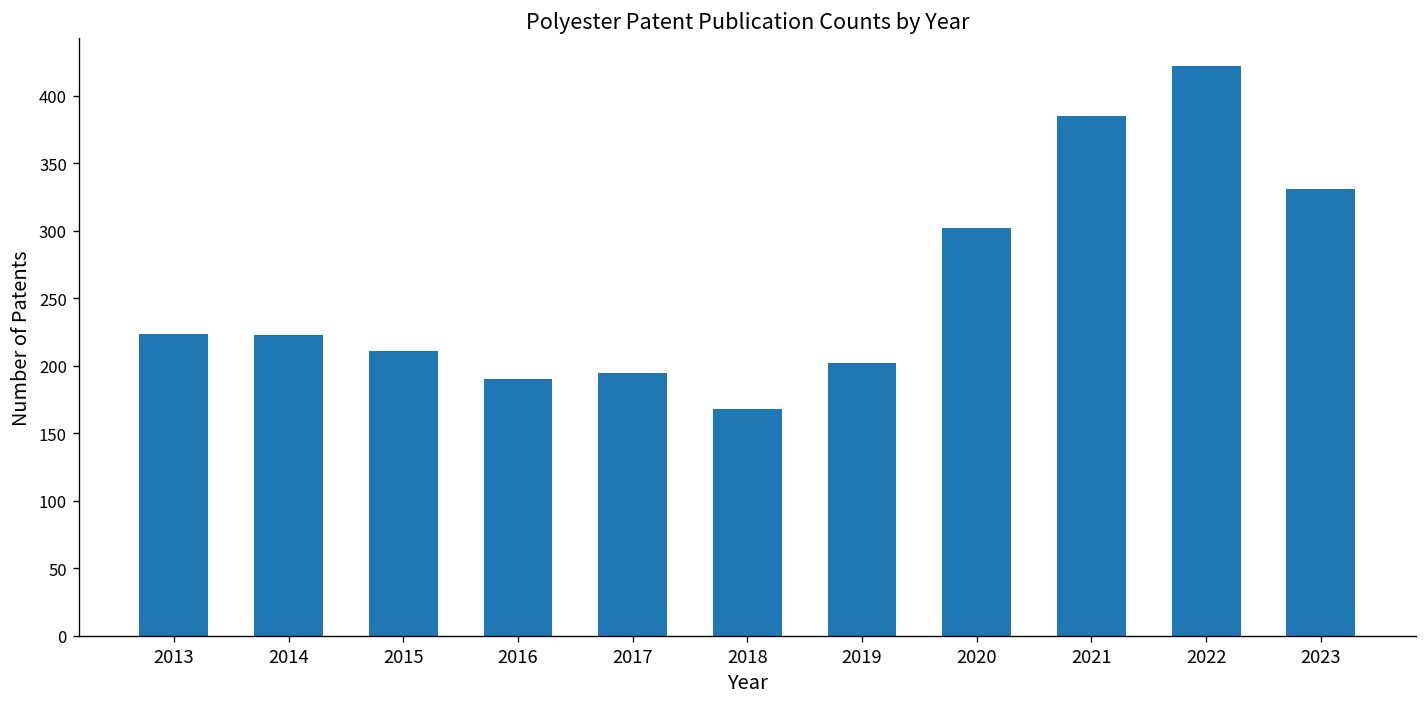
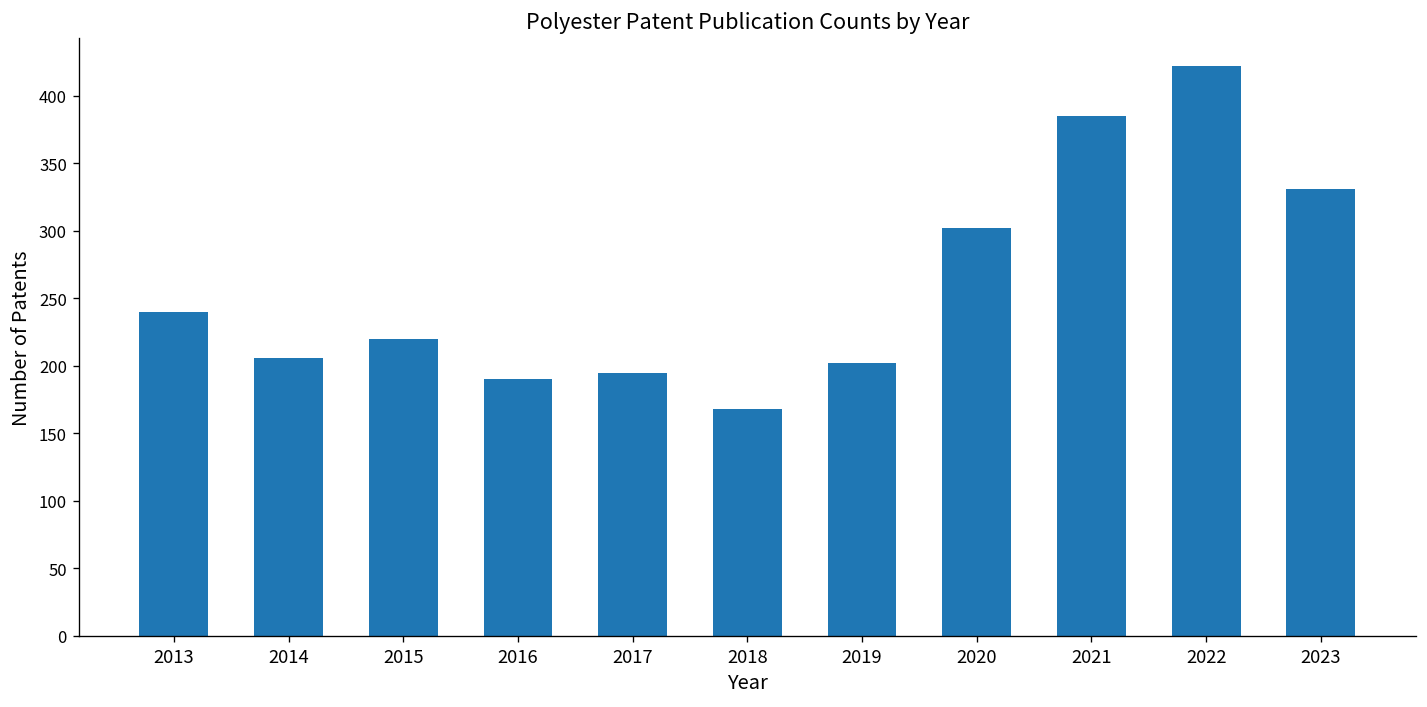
  {
-   "2013": 224,
-   "2014": 223,
-   "2015": 211,
+   "2013": 240,
+   "2014": 206,
+   "2015": 220,
    "2016": 190,
    "2017": 195,
    "2018": 168,
    "2019": 202,
    "2020": 302,
    "2021": 385,
    "2022": 422,
    "2023": 331
  }
